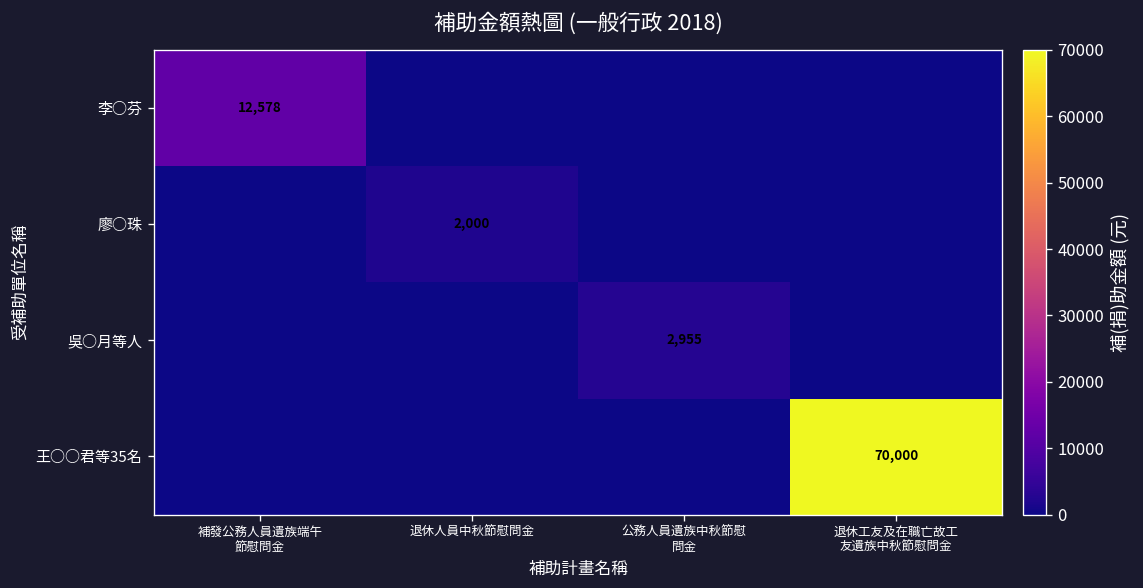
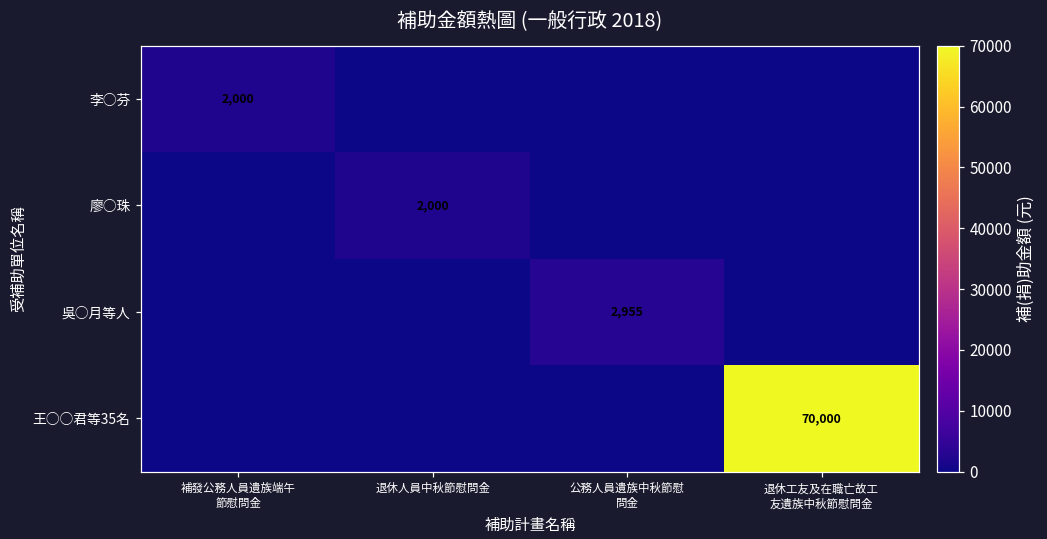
  {
    "李○芬": {
-     "補發公務人員遺族端午 節慰問金": "12,578"
+     "補發公務人員遺族端午 節慰問金": "2,000"
    },
    "廖○珠": {
      "退休人員中秋節慰問金": "2,000"
    },
    "吳○月等人": {
      "公務人員遺族中秋節慰 問金": "2,955"
    },
    "王○○君等35名": {
      "退休工友及在職亡故工 友遺族中秋節慰問金": "70,000"
    }
  }
